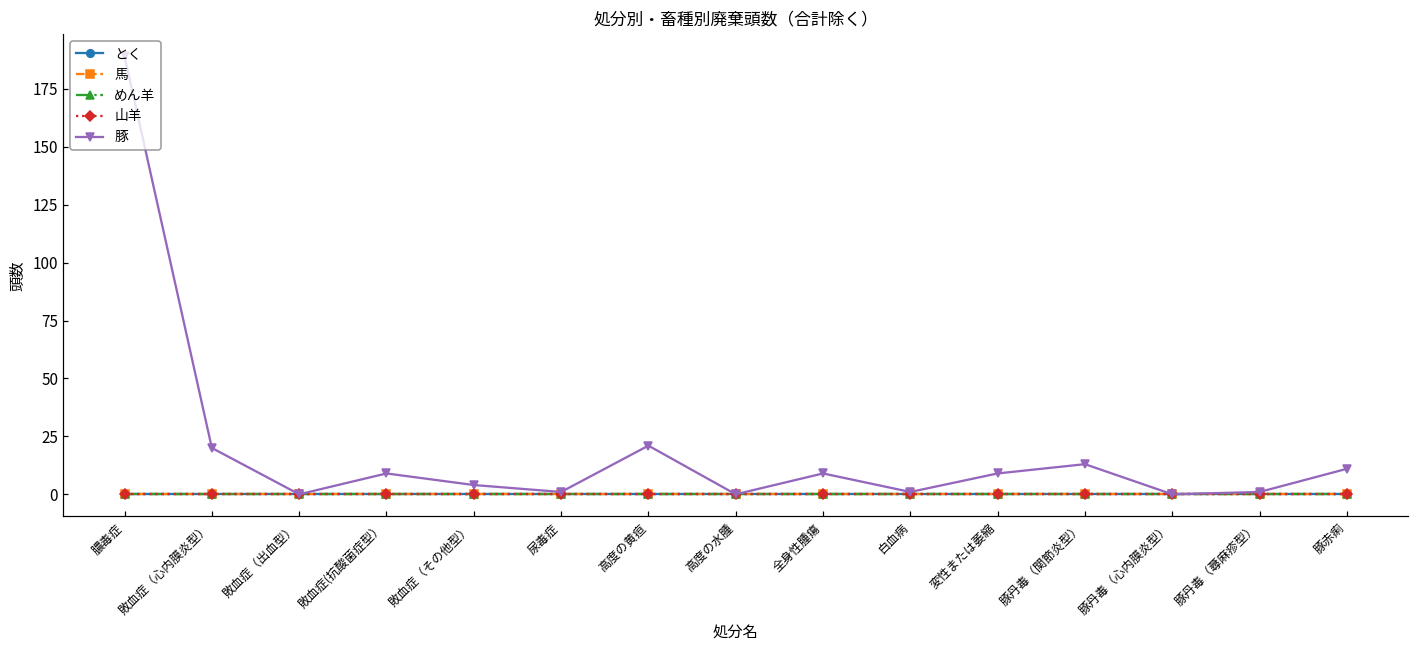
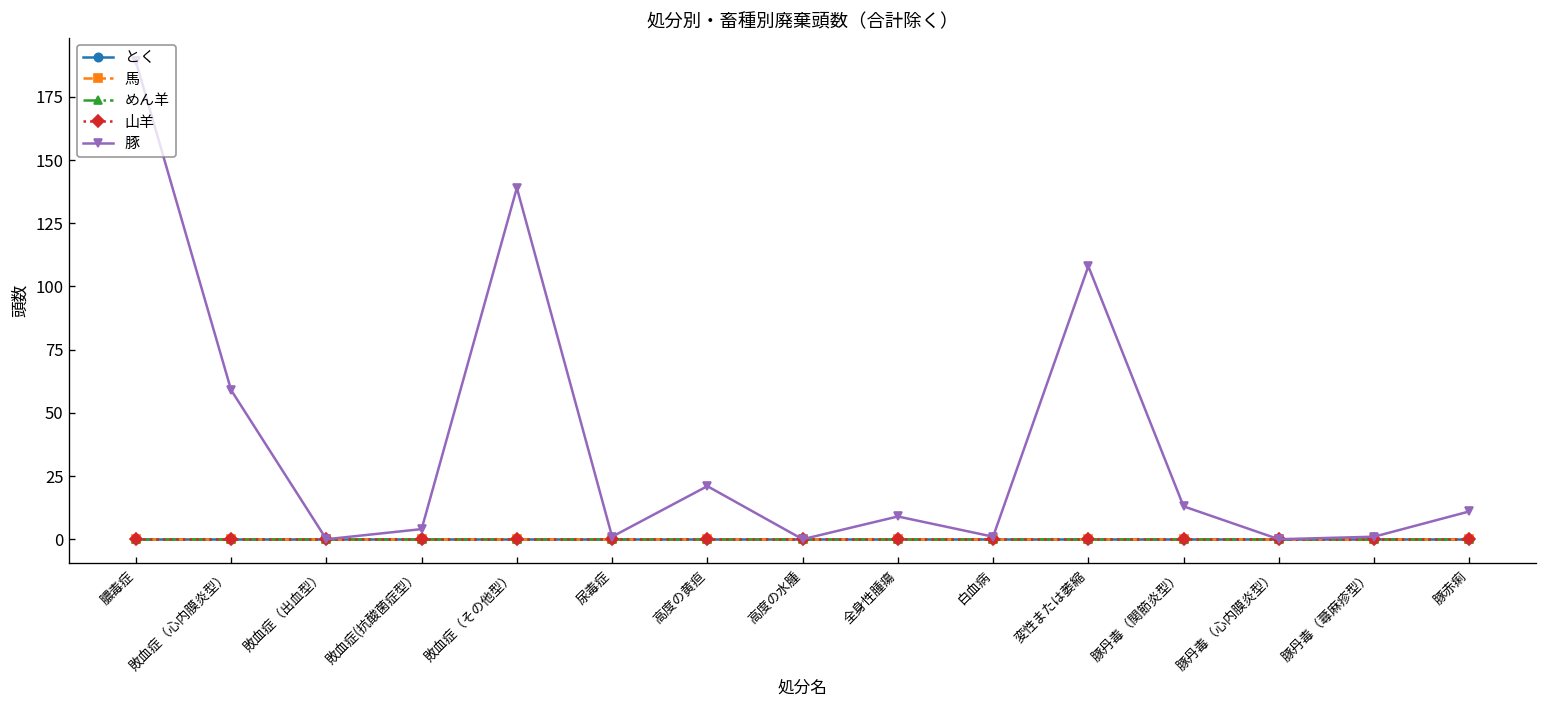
  {
    "山羊": {
      "膿毒症": 0,
      "敗血症（心内膜炎型）": 0,
      "敗血症(抗酸菌症型）": 0,
      "敗血症（その他型）": 0,
      "高度の黄疸": 0,
      "全身性腫瘍": 0,
      "変性または萎縮": 0,
      "豚丹毒（関節炎型）": 0,
      "豚赤痢": 0
    },
    "豚": {
-     "敗血症（心内膜炎型）": 20,
-     "敗血症(抗酸菌症型）": 9,
-     "敗血症（その他型）": 4,
+     "敗血症（心内膜炎型）": 59,
+     "敗血症(抗酸菌症型）": 4,
+     "敗血症（その他型）": 139,
      "高度の黄疸": 21,
      "全身性腫瘍": 9,
-     "変性または萎縮": 9,
+     "変性または萎縮": 108,
      "豚丹毒（関節炎型）": 13,
      "豚赤痢": 11
    }
  }
